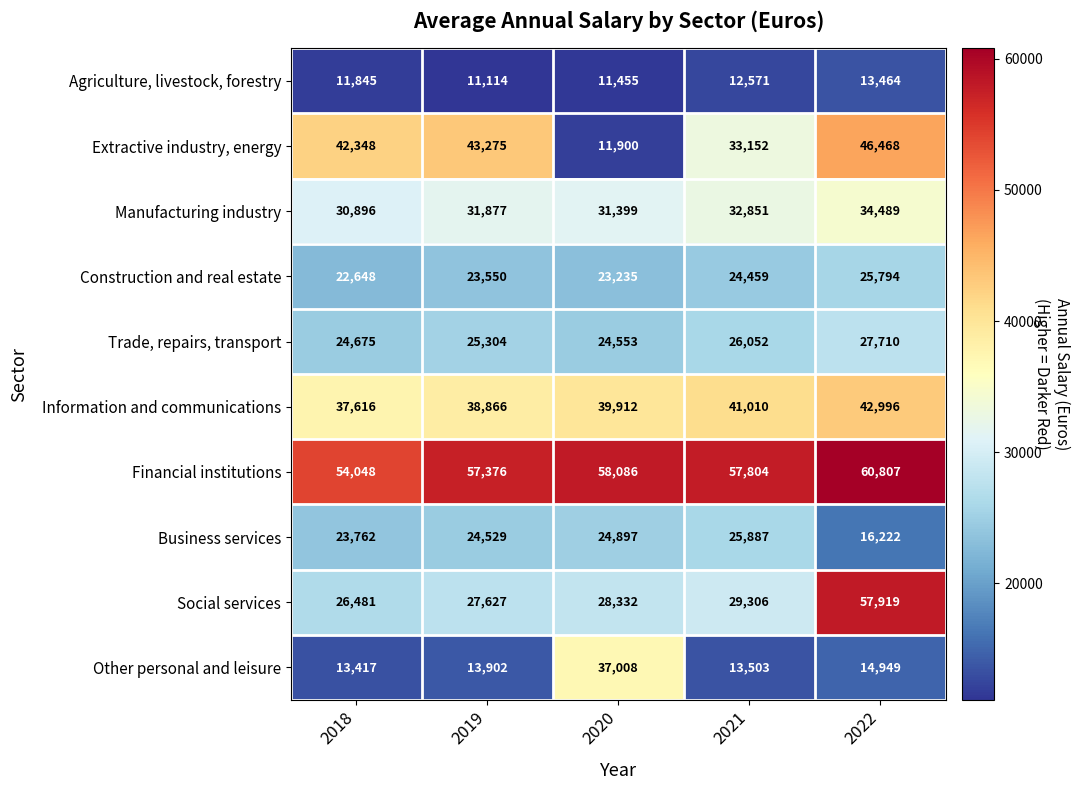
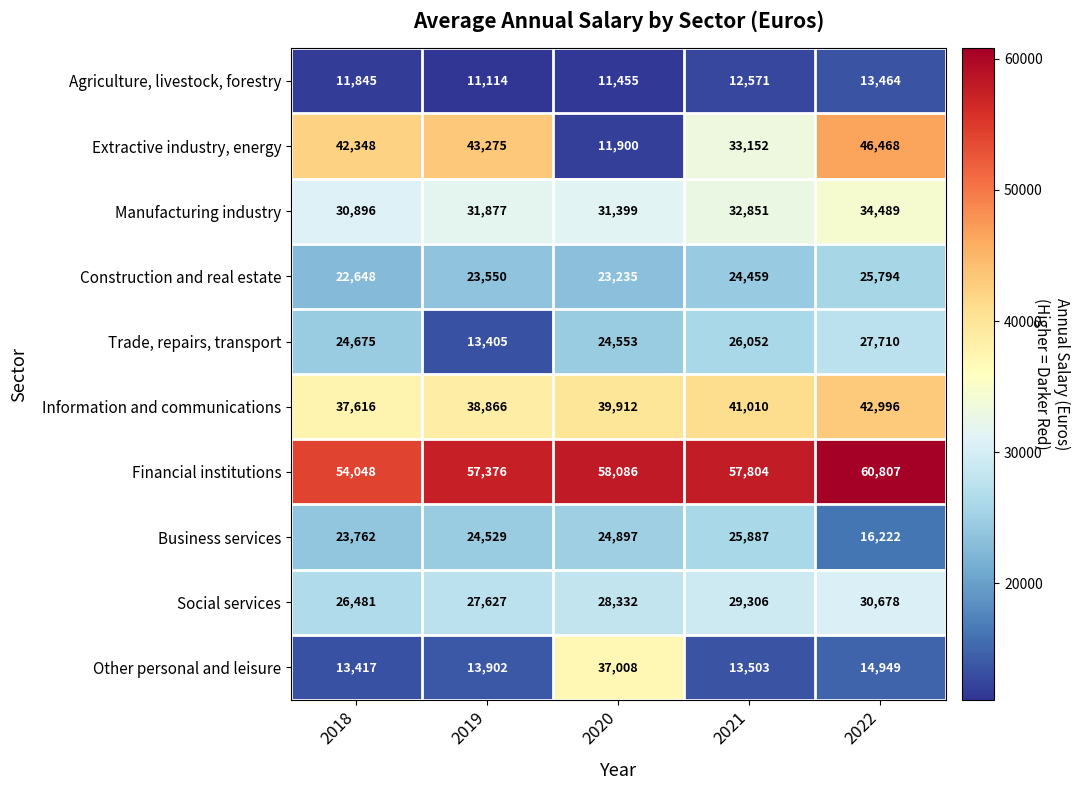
  {
    "Agriculture, livestock, forestry": {
      "2018": "11,845",
      "2019": "11,114",
      "2020": "11,455",
      "2021": "12,571",
      "2022": "13,464"
    },
    "Extractive industry, energy": {
      "2018": "42,348",
      "2019": "43,275",
      "2020": "11,900",
      "2021": "33,152",
      "2022": "46,468"
    },
    "Manufacturing industry": {
      "2018": "30,896",
      "2019": "31,877",
      "2020": "31,399",
      "2021": "32,851",
      "2022": "34,489"
    },
    "Construction and real estate": {
      "2018": "22,648",
      "2019": "23,550",
      "2020": "23,235",
      "2021": "24,459",
      "2022": "25,794"
    },
    "Trade, repairs, transport": {
      "2018": "24,675",
-     "2019": "25,304",
+     "2019": "13,405",
      "2020": "24,553",
      "2021": "26,052",
      "2022": "27,710"
    },
    "Information and communications": {
      "2018": "37,616",
      "2019": "38,866",
      "2020": "39,912",
      "2021": "41,010",
      "2022": "42,996"
    },
    "Financial institutions": {
      "2018": "54,048",
      "2019": "57,376",
      "2020": "58,086",
      "2021": "57,804",
      "2022": "60,807"
    },
    "Business services": {
      "2018": "23,762",
      "2019": "24,529",
      "2020": "24,897",
      "2021": "25,887",
      "2022": "16,222"
    },
    "Social services": {
      "2018": "26,481",
      "2019": "27,627",
      "2020": "28,332",
      "2021": "29,306",
-     "2022": "57,919"
+     "2022": "30,678"
    },
    "Other personal and leisure": {
      "2018": "13,417",
      "2019": "13,902",
      "2020": "37,008",
      "2021": "13,503",
      "2022": "14,949"
    }
  }
